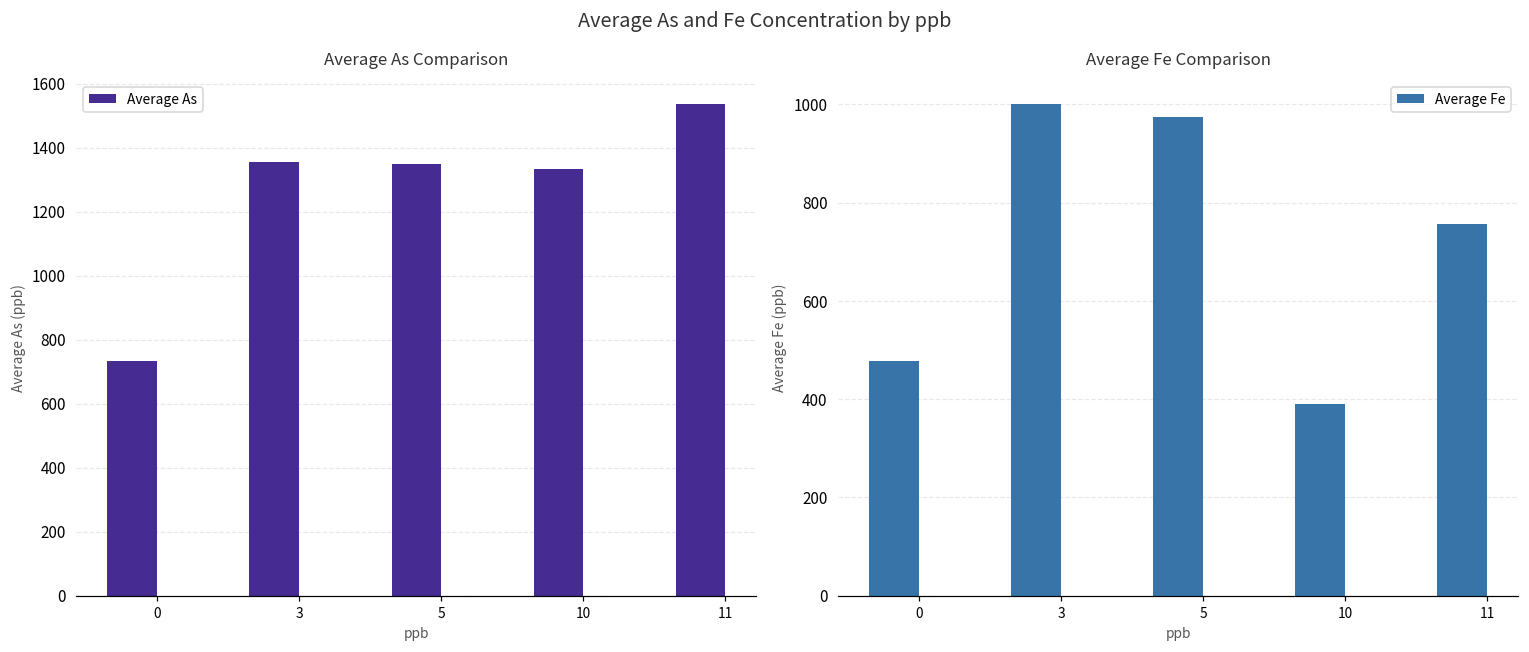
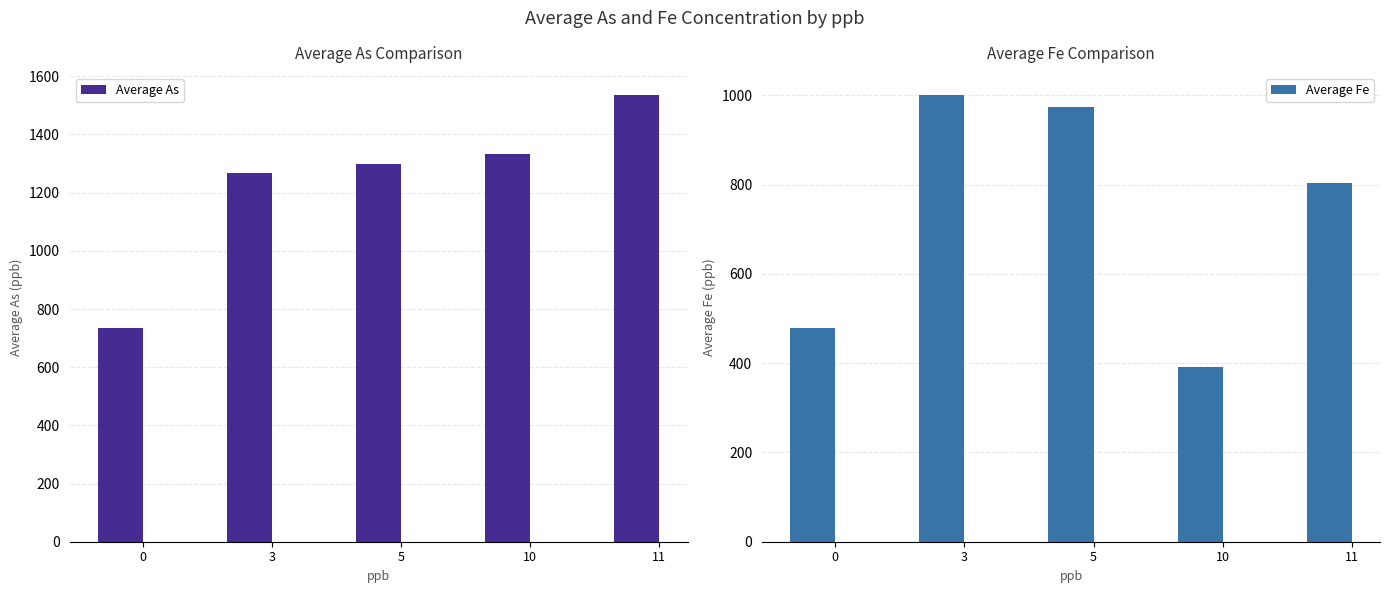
  {
    "Average As Comparison": {
      "0": 730,
-     "3": 1360,
-     "5": 1350,
+     "3": 1270,
+     "5": 1300,
      "10": 1330,
      "11": 1540
    },
    "Average Fe Comparison": {
      "0": 480,
      "3": 1000,
      "5": 970,
      "10": 390,
-     "11": 760
+     "11": 800
    }
  }
